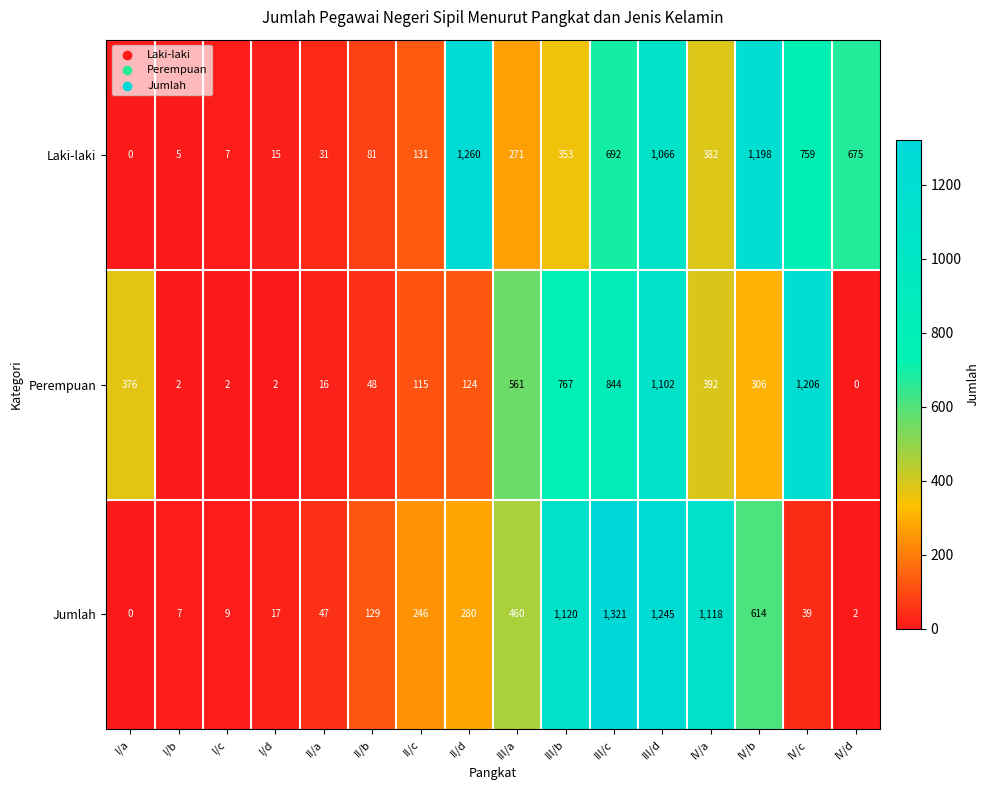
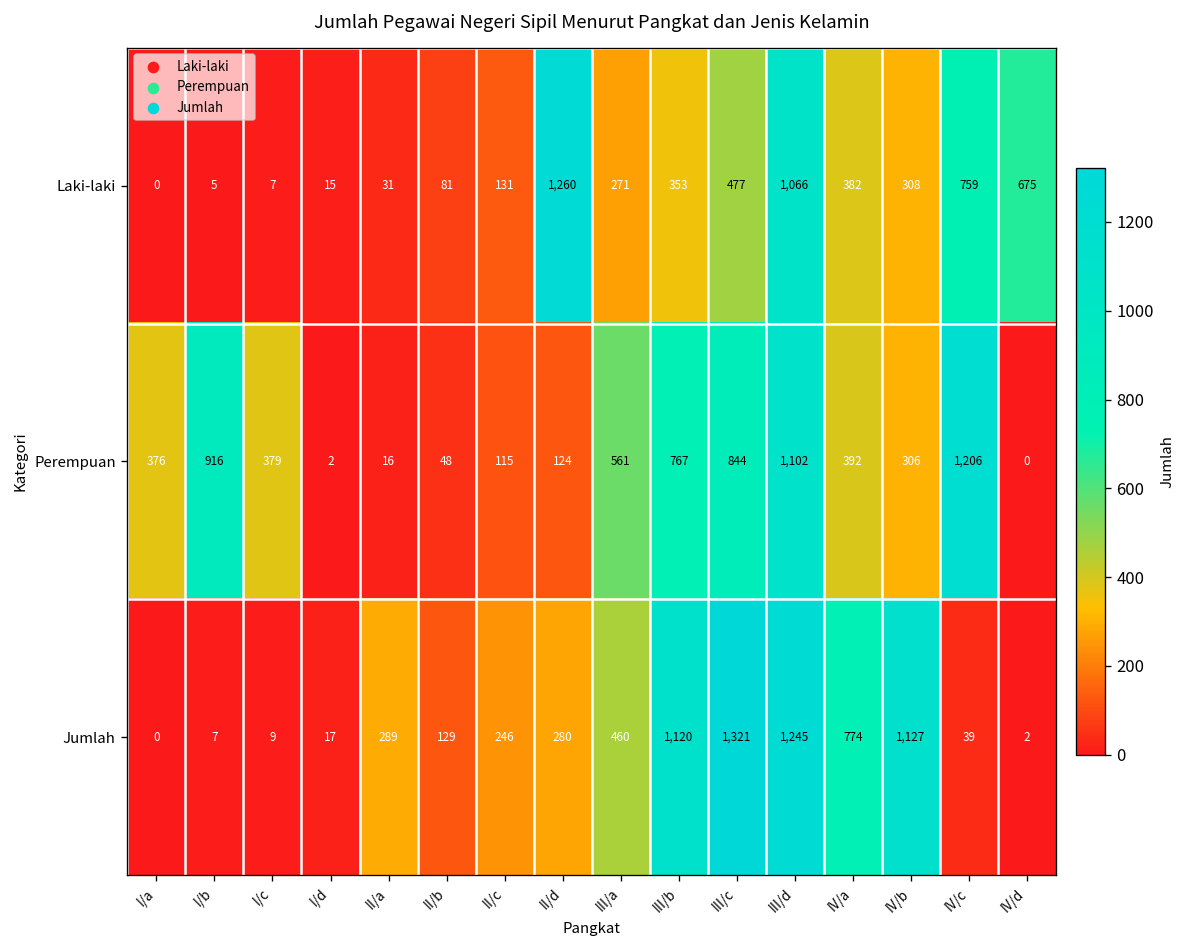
  {
    "Laki-laki": {
      "I/a": "0",
      "I/b": "5",
      "I/c": "7",
      "I/d": "15",
      "II/a": "31",
      "II/b": "81",
      "II/c": "131",
      "II/d": "1,260",
      "III/a": "271",
      "III/b": "353",
-     "III/c": "692",
+     "III/c": "477",
      "III/d": "1,066",
      "IV/a": "382",
-     "IV/b": "1,198",
+     "IV/b": "308",
      "IV/c": "759",
      "IV/d": "675"
    },
    "Perempuan": {
      "I/a": "376",
-     "I/b": "2",
-     "I/c": "2",
+     "I/b": "916",
+     "I/c": "379",
      "I/d": "2",
      "II/a": "16",
      "II/b": "48",
      "II/c": "115",
      "II/d": "124",
      "III/a": "561",
      "III/b": "767",
      "III/c": "844",
      "III/d": "1,102",
      "IV/a": "392",
      "IV/b": "306",
      "IV/c": "1,206",
      "IV/d": "0"
    },
    "Jumlah": {
      "I/a": "0",
      "I/b": "7",
      "I/c": "9",
      "I/d": "17",
-     "II/a": "47",
+     "II/a": "289",
      "II/b": "129",
      "II/c": "246",
      "II/d": "280",
      "III/a": "460",
      "III/b": "1,120",
      "III/c": "1,321",
      "III/d": "1,245",
-     "IV/a": "1,118",
-     "IV/b": "614",
+     "IV/a": "774",
+     "IV/b": "1,127",
      "IV/c": "39",
      "IV/d": "2"
    }
  }
